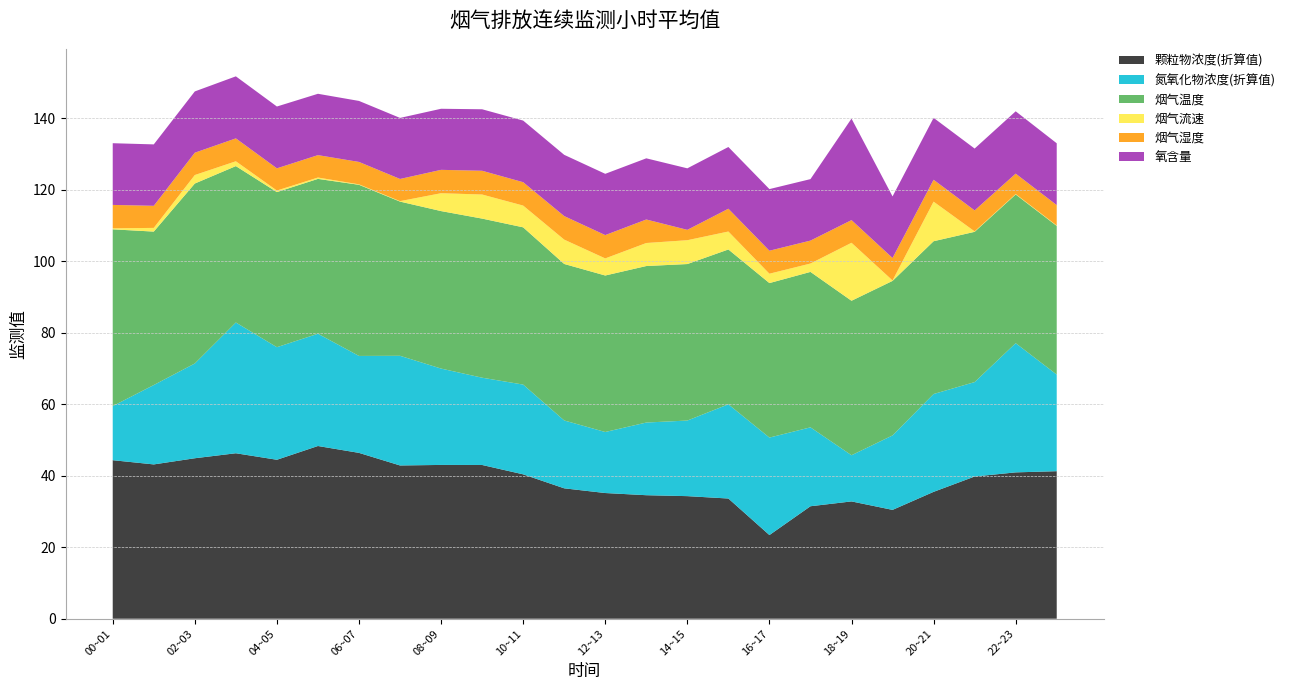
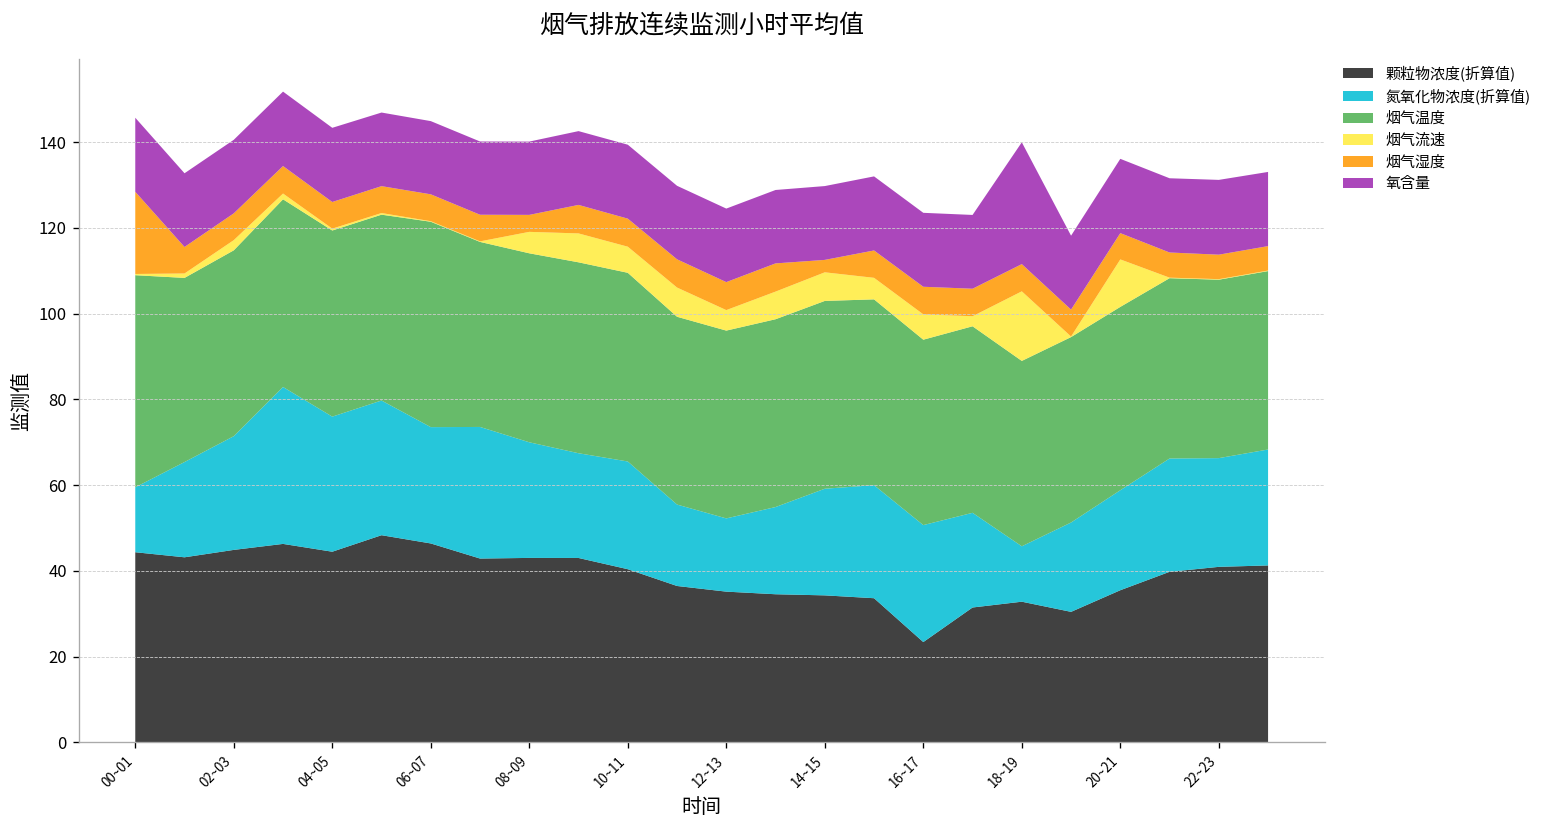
  {
    "颗粒物浓度(折算值)": {
      "00~01": 44,
      "02~03": 45,
      "04~05": 44,
      "06~07": 46,
      "08~09": 43,
      "10~11": 40,
      "12~13": 35,
      "14~15": 34,
      "16~17": 23,
      "18~19": 33,
      "20~21": 36,
      "22~23": 41
    },
    "氮氧化物浓度(折算值)": {
      "00~01": 15,
      "02~03": 27,
      "04~05": 31,
      "06~07": 27,
      "08~09": 27,
      "10~11": 25,
      "12~13": 17,
-     "14~15": 21,
+     "14~15": 25,
      "16~17": 27,
      "18~19": 13,
-     "20~21": 27,
-     "22~23": 36
+     "20~21": 23,
+     "22~23": 25
    },
    "烟气温度": {
-     "02~03": 50,
+     "02~03": 43,
      "08~09": 44,
      "10~11": 44,
      "12~13": 44,
      "14~15": 44,
      "16~17": 43,
      "18~19": 43,
      "20~21": 43
    },
    "烟气流速": {
      "02~03": 2,
      "08~09": 5,
      "10~11": 6,
      "12~13": 5,
      "14~15": 7,
-     "16~17": 3,
+     "16~17": 6,
      "18~19": 16,
      "20~21": 11
    },
    "烟气湿度": {
-     "00~01": 7,
+     "00~01": 19,
      "02~03": 6,
      "04~05": 6,
      "06~07": 6,
-     "08~09": 7,
+     "08~09": 4,
      "10~11": 7,
      "12~13": 7,
      "14~15": 3,
      "16~17": 6,
      "18~19": 6,
      "20~21": 6,
      "22~23": 6
    },
    "氧含量": {
      "00~01": 17,
      "02~03": 17,
      "04~05": 17,
      "06~07": 17,
      "08~09": 17,
      "10~11": 17,
      "12~13": 17,
      "14~15": 17,
      "16~17": 17,
      "18~19": 28,
      "20~21": 17,
      "22~23": 17
    }
  }
